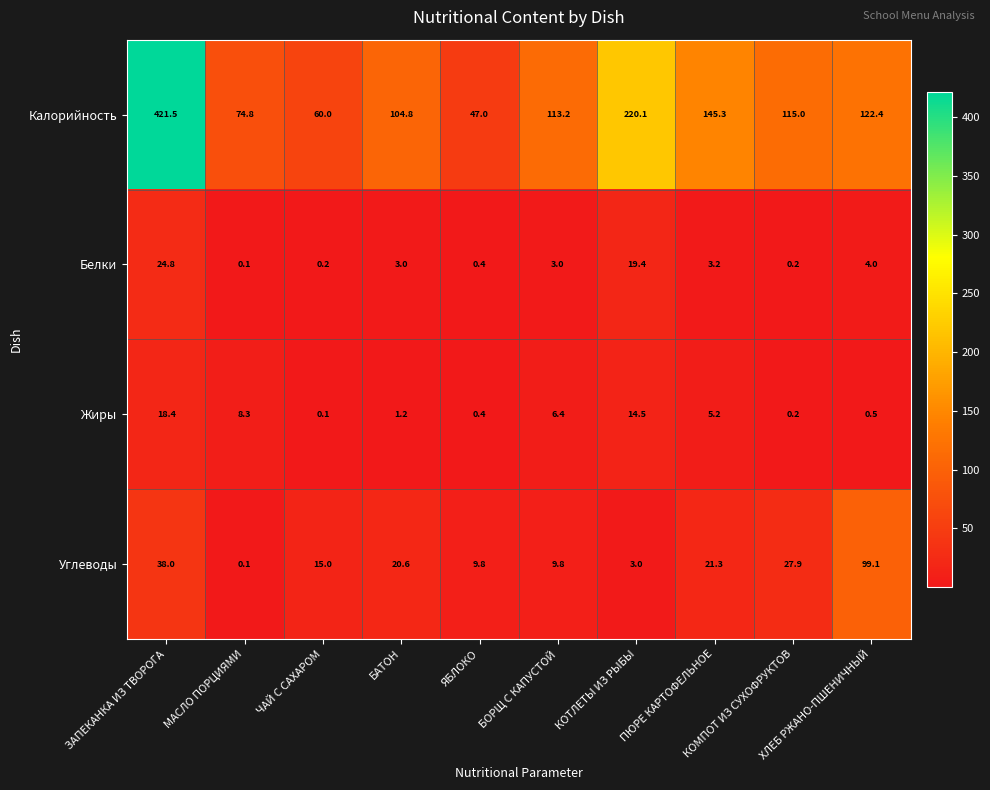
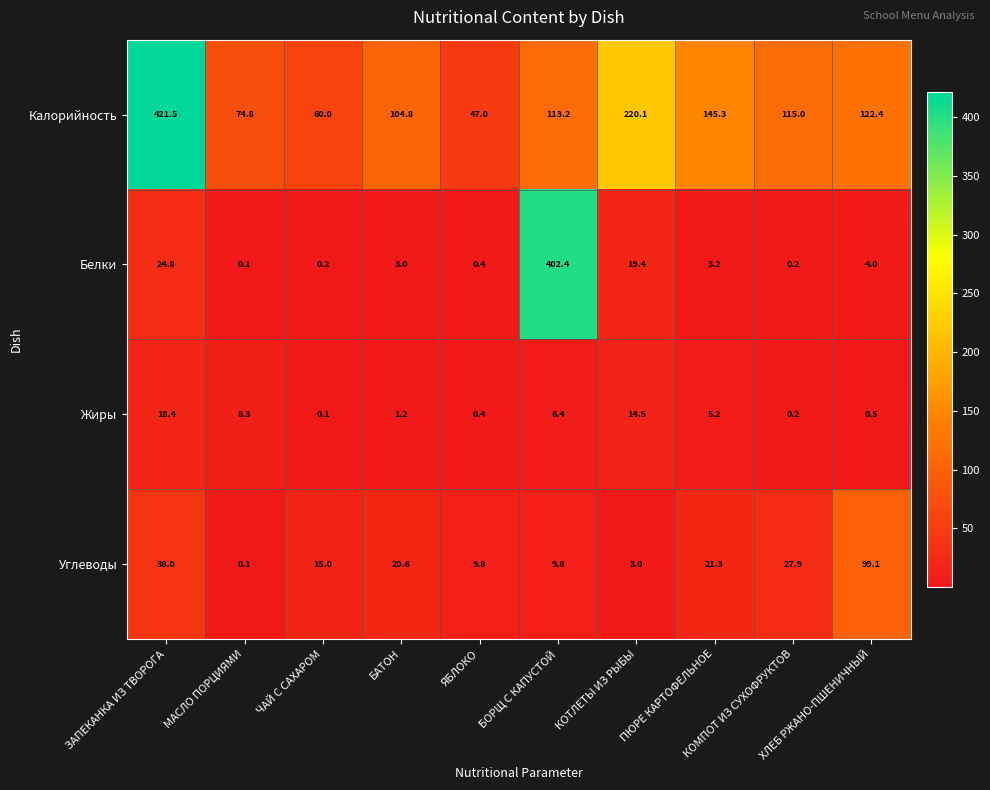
  {
    "Калорийность": {
      "ЗАПЕКАНКА ИЗ ТВОРОГА": 421.5,
      "МАСЛО ПОРЦИЯМИ": 74.8,
      "ЧАЙ С САХАРОМ": 60.0,
      "БАТОН": 104.8,
      "ЯБЛОКО": 47.0,
      "БОРЩ С КАПУСТОЙ": 113.2,
      "КОТЛЕТЫ ИЗ РЫБЫ": 220.1,
      "ПЮРЕ КАРТОФЕЛЬНОЕ": 145.3,
      "КОМПОТ ИЗ СУХОФРУКТОВ": 115.0,
      "ХЛЕБ РЖАНО-ПШЕНИЧНЫЙ": 122.4
    },
    "Белки": {
      "ЗАПЕКАНКА ИЗ ТВОРОГА": 24.8,
      "МАСЛО ПОРЦИЯМИ": 0.1,
      "ЧАЙ С САХАРОМ": 0.2,
      "БАТОН": 3.0,
      "ЯБЛОКО": 0.4,
-     "БОРЩ С КАПУСТОЙ": 3.0,
+     "БОРЩ С КАПУСТОЙ": 402.4,
      "КОТЛЕТЫ ИЗ РЫБЫ": 19.4,
      "ПЮРЕ КАРТОФЕЛЬНОЕ": 3.2,
      "КОМПОТ ИЗ СУХОФРУКТОВ": 0.2,
      "ХЛЕБ РЖАНО-ПШЕНИЧНЫЙ": 4.0
    },
    "Жиры": {
      "ЗАПЕКАНКА ИЗ ТВОРОГА": 18.4,
      "МАСЛО ПОРЦИЯМИ": 8.3,
      "ЧАЙ С САХАРОМ": 0.1,
      "БАТОН": 1.2,
      "ЯБЛОКО": 0.4,
      "БОРЩ С КАПУСТОЙ": 6.4,
      "КОТЛЕТЫ ИЗ РЫБЫ": 14.5,
      "ПЮРЕ КАРТОФЕЛЬНОЕ": 5.2,
      "КОМПОТ ИЗ СУХОФРУКТОВ": 0.2,
      "ХЛЕБ РЖАНО-ПШЕНИЧНЫЙ": 0.5
    },
    "Углеводы": {
      "ЗАПЕКАНКА ИЗ ТВОРОГА": 38.0,
      "МАСЛО ПОРЦИЯМИ": 0.1,
      "ЧАЙ С САХАРОМ": 15.0,
      "БАТОН": 20.6,
      "ЯБЛОКО": 9.8,
      "БОРЩ С КАПУСТОЙ": 9.8,
      "КОТЛЕТЫ ИЗ РЫБЫ": 3.0,
      "ПЮРЕ КАРТОФЕЛЬНОЕ": 21.3,
      "КОМПОТ ИЗ СУХОФРУКТОВ": 27.9,
      "ХЛЕБ РЖАНО-ПШЕНИЧНЫЙ": 99.1
    }
  }
